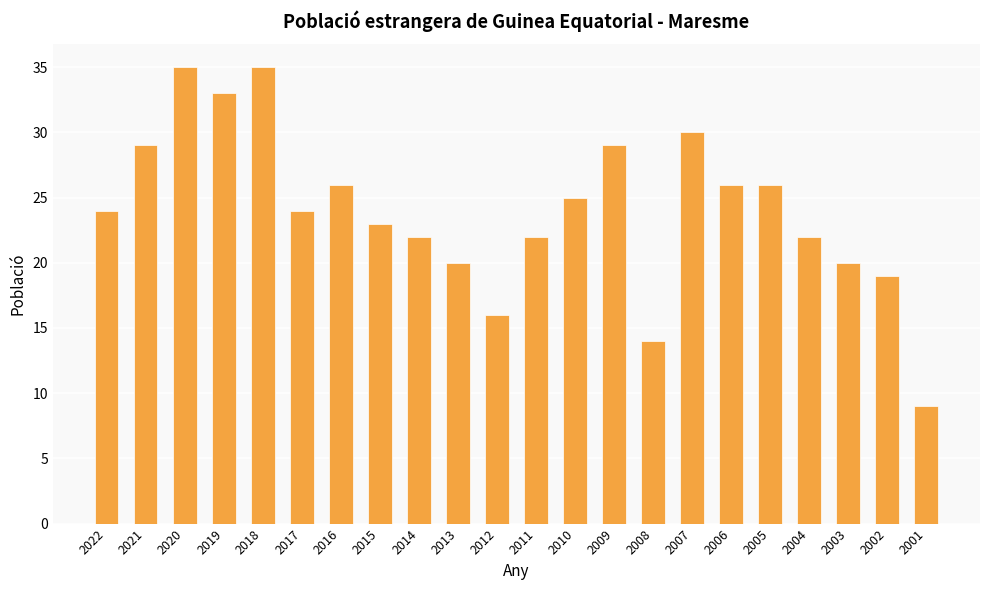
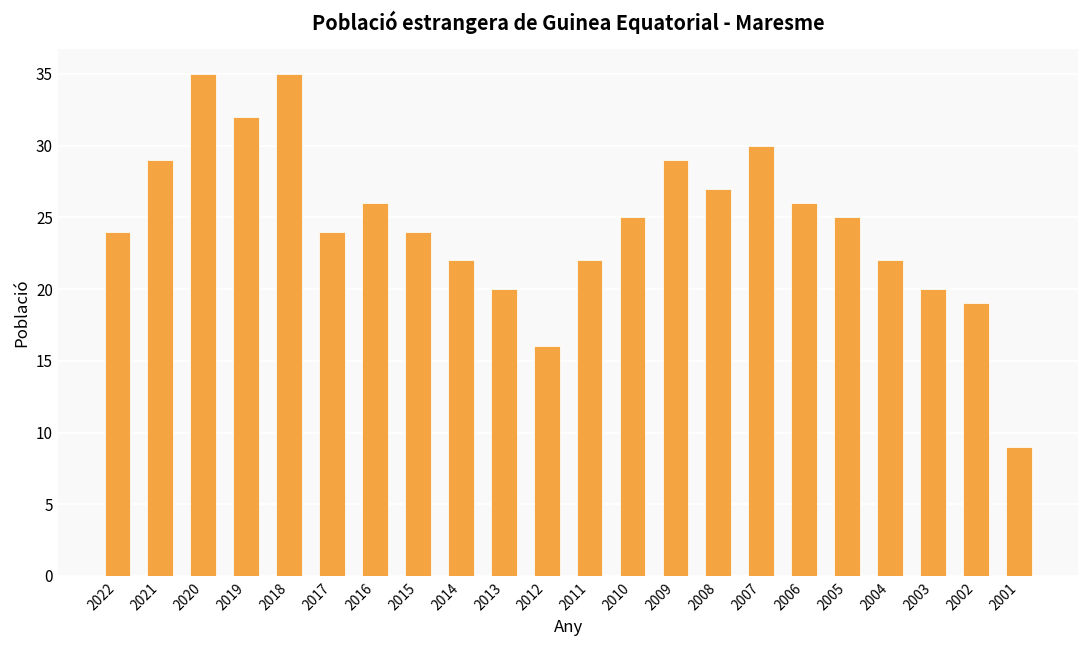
  {
    "2022": 24,
    "2021": 29,
    "2020": 35,
-   "2019": 33,
+   "2019": 32,
    "2018": 35,
    "2017": 24,
    "2016": 26,
-   "2015": 23,
+   "2015": 24,
    "2014": 22,
    "2013": 20,
    "2012": 16,
    "2011": 22,
    "2010": 25,
    "2009": 29,
-   "2008": 14,
+   "2008": 27,
    "2007": 30,
    "2006": 26,
-   "2005": 26,
+   "2005": 25,
    "2004": 22,
    "2003": 20,
    "2002": 19,
    "2001": 9
  }
